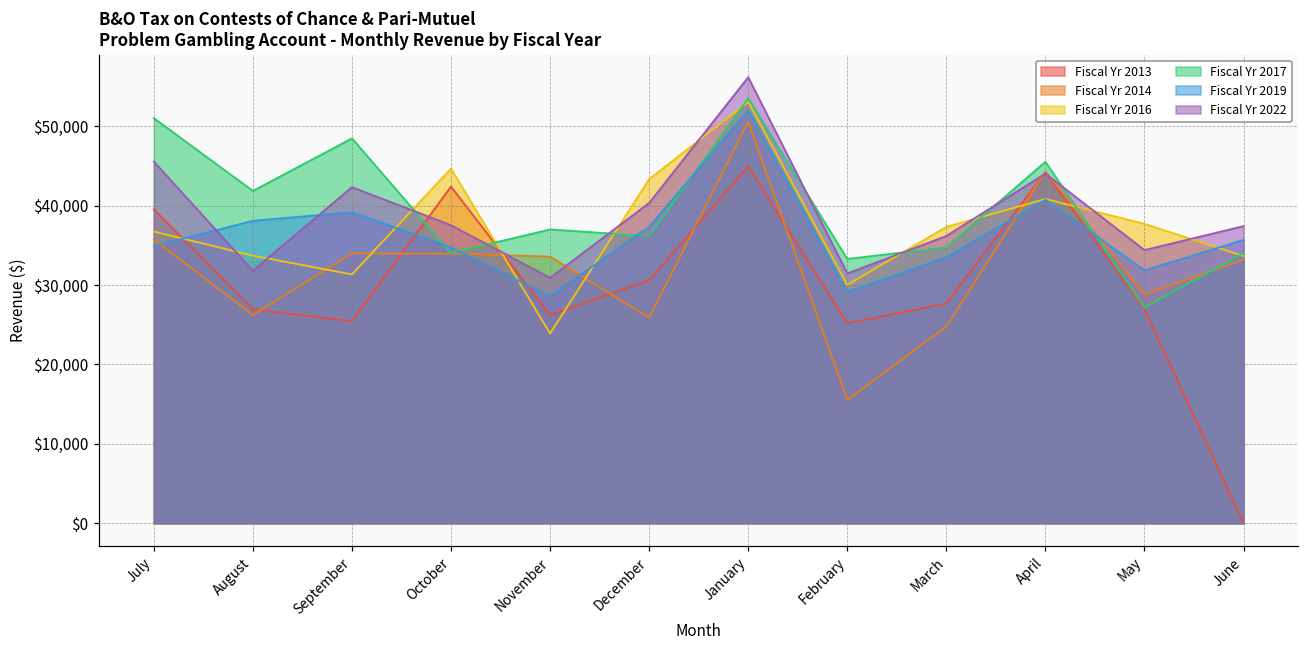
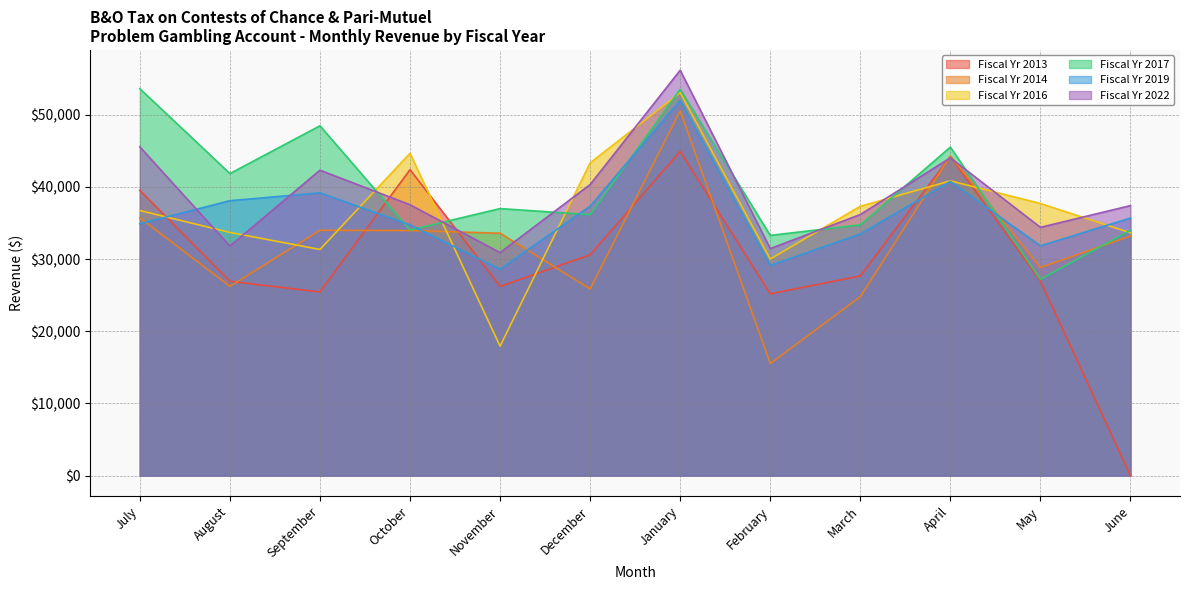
  {
    "Fiscal Yr 2016": {
      "July": "$37,000",
      "August": "$34,000",
      "September": "$31,000",
      "October": "$45,000",
-     "November": "$24,000",
+     "November": "$18,000",
      "December": "$43,000",
      "January": "$53,000",
      "February": "$30,000",
      "March": "$37,000",
      "May": "$38,000",
      "June": "$34,000"
    },
    "Fiscal Yr 2017": {
-     "July": "$51,000",
+     "July": "$54,000",
      "August": "$42,000",
      "September": "$48,000",
      "November": "$37,000",
      "December": "$36,000",
      "January": "$54,000",
      "February": "$33,000",
      "March": "$35,000",
      "April": "$46,000",
      "June": "$34,000"
    },
    "Fiscal Yr 2019": {
      "July": "$35,000",
      "August": "$38,000",
      "September": "$39,000",
      "October": "$35,000",
      "November": "$29,000",
      "December": "$37,000",
      "January": "$52,000",
      "February": "$29,000",
      "March": "$33,000",
      "May": "$32,000",
      "June": "$36,000"
    },
    "Fiscal Yr 2022": {
      "July": "$46,000",
      "August": "$32,000",
      "September": "$42,000",
      "October": "$38,000",
      "November": "$31,000",
      "December": "$40,000",
      "January": "$56,000",
      "February": "$31,000",
      "March": "$36,000",
      "May": "$34,000",
      "June": "$37,000"
    }
  }
